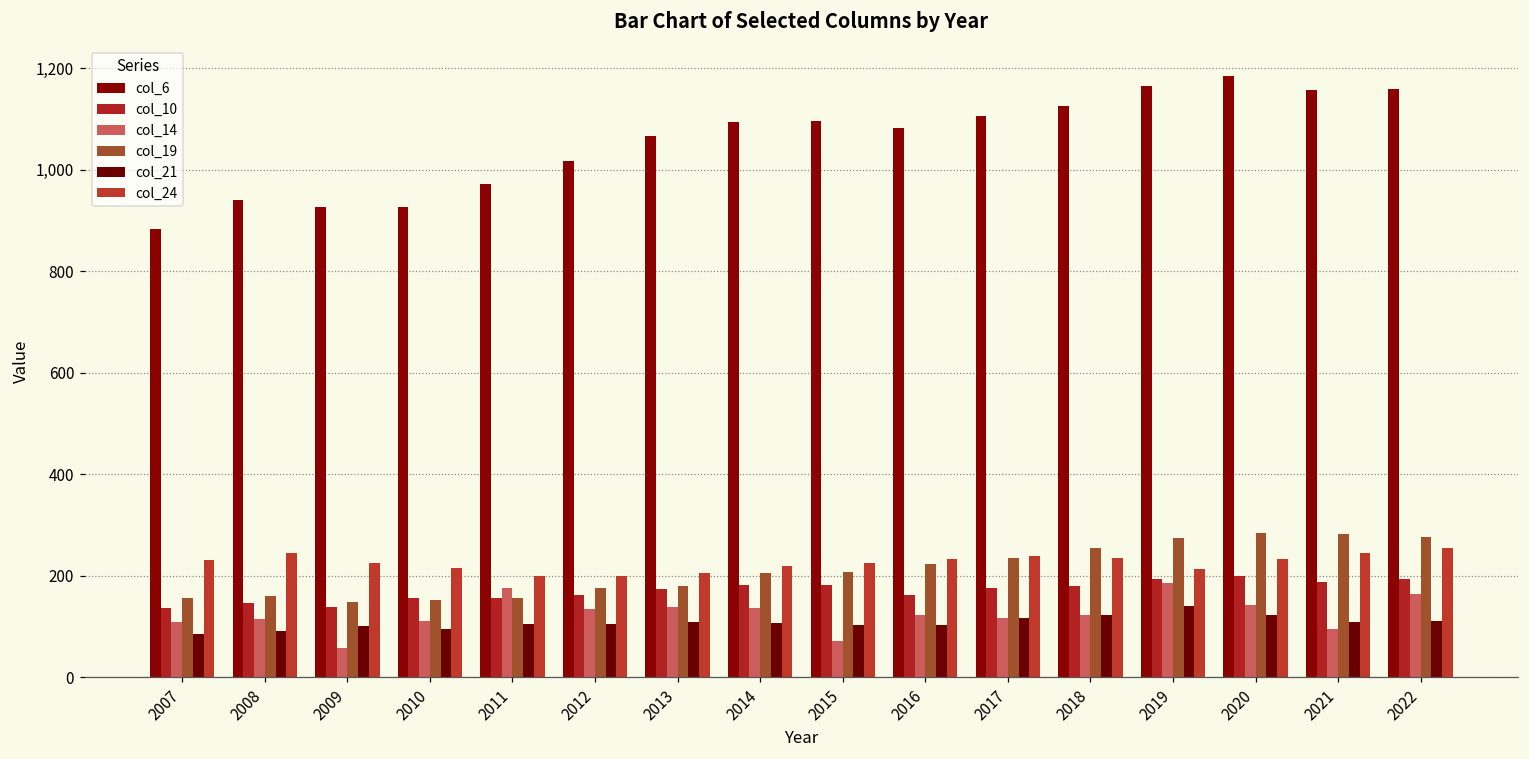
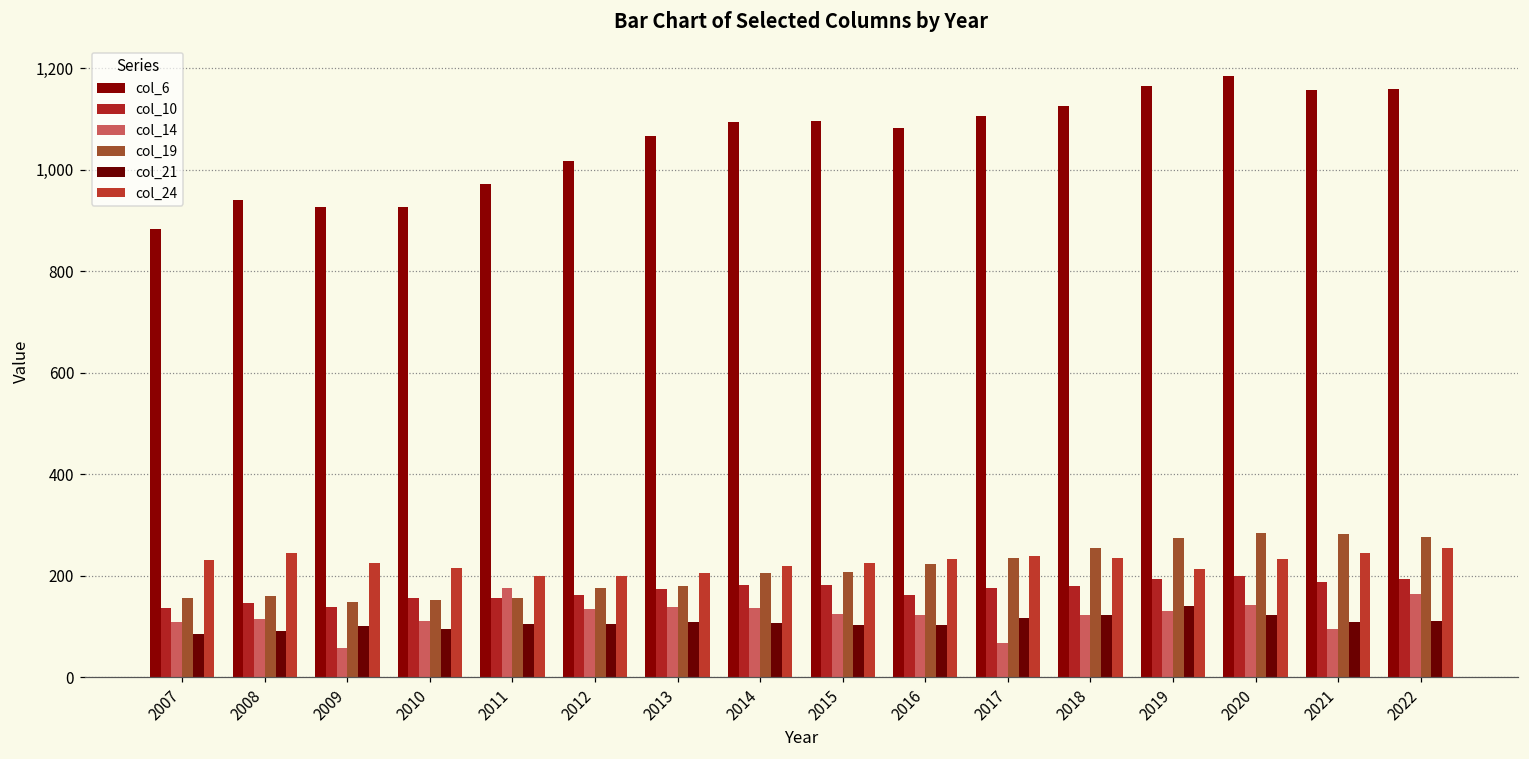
  {
    "col_14": {
      "2007": 110,
      "2008": 120,
      "2009": 60,
      "2010": 110,
      "2011": 180,
      "2012": 130,
      "2013": 140,
      "2014": 140,
-     "2015": 70,
+     "2015": 130,
      "2016": 120,
-     "2017": 120,
+     "2017": 70,
      "2018": 120,
-     "2019": 190,
+     "2019": 130,
      "2020": 140,
      "2021": 100,
      "2022": 160
    }
  }
